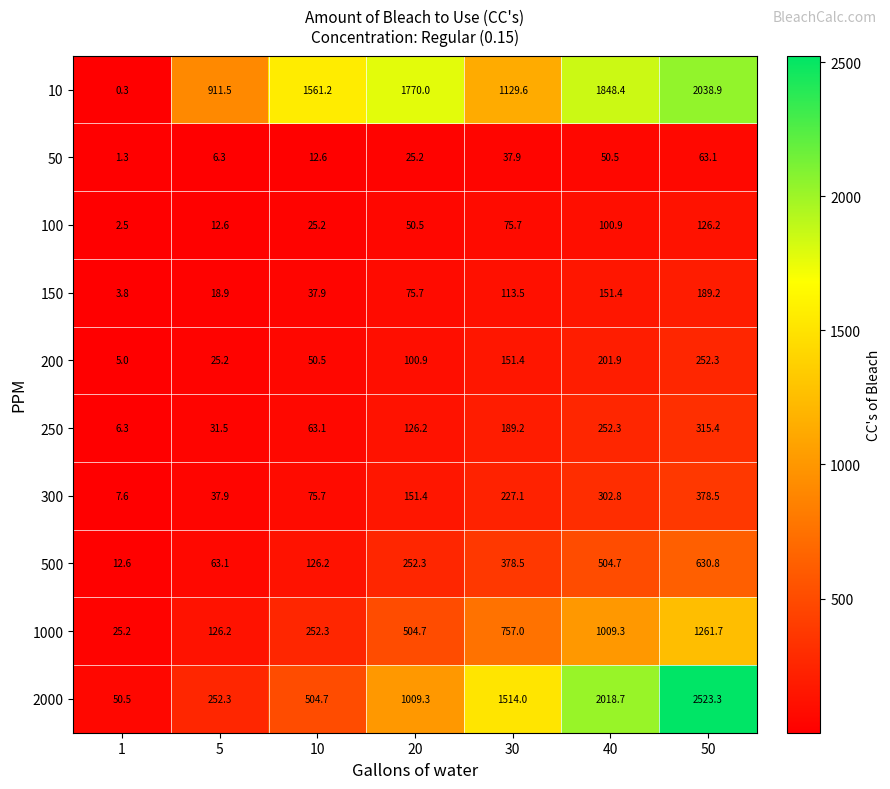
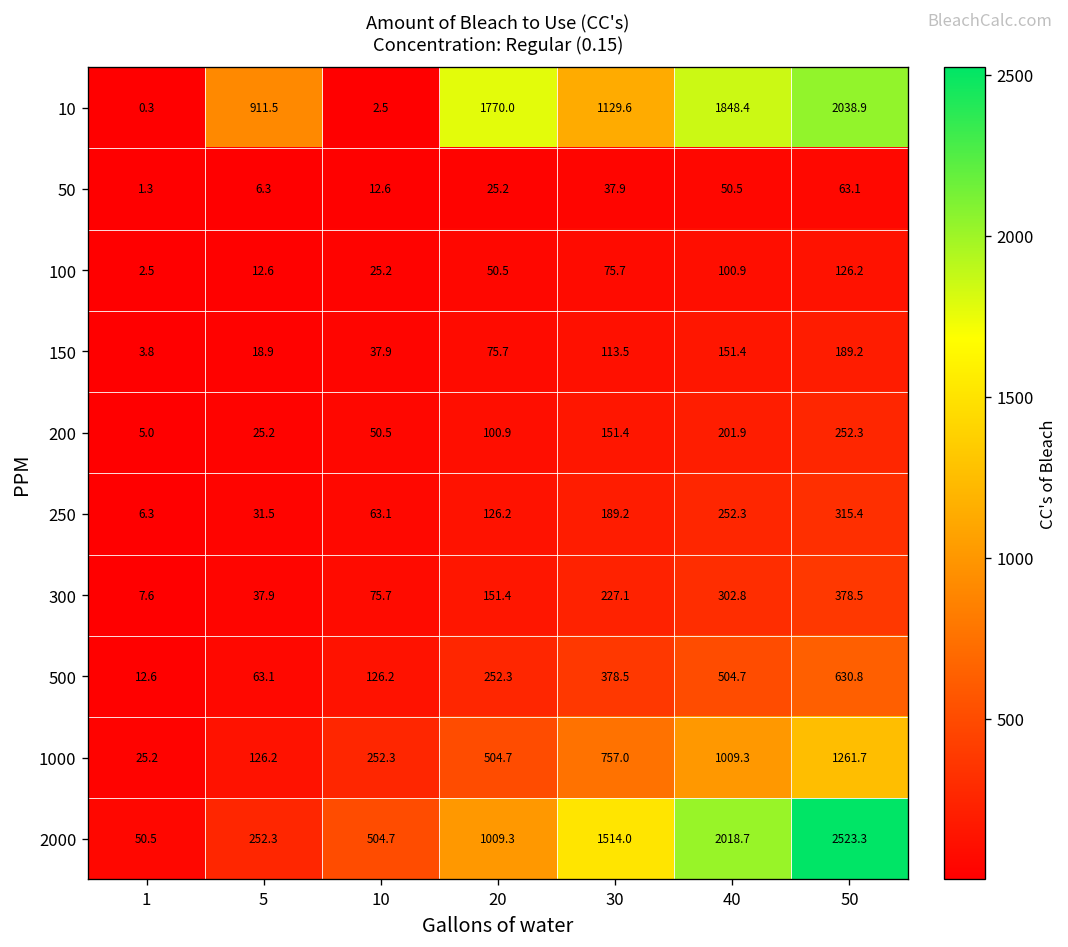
  {
    "10": {
      "1": 0.3,
      "5": 911.5,
-     "10": 1561.2,
+     "10": 2.5,
      "20": 1770.0,
      "30": 1129.6,
      "40": 1848.4,
      "50": 2038.9
    },
    "50": {
      "1": 1.3,
      "5": 6.3,
      "10": 12.6,
      "20": 25.2,
      "30": 37.9,
      "40": 50.5,
      "50": 63.1
    },
    "100": {
      "1": 2.5,
      "5": 12.6,
      "10": 25.2,
      "20": 50.5,
      "30": 75.7,
      "40": 100.9,
      "50": 126.2
    },
    "150": {
      "1": 3.8,
      "5": 18.9,
      "10": 37.9,
      "20": 75.7,
      "30": 113.5,
      "40": 151.4,
      "50": 189.2
    },
    "200": {
      "1": 5.0,
      "5": 25.2,
      "10": 50.5,
      "20": 100.9,
      "30": 151.4,
      "40": 201.9,
      "50": 252.3
    },
    "250": {
      "1": 6.3,
      "5": 31.5,
      "10": 63.1,
      "20": 126.2,
      "30": 189.2,
      "40": 252.3,
      "50": 315.4
    },
    "300": {
      "1": 7.6,
      "5": 37.9,
      "10": 75.7,
      "20": 151.4,
      "30": 227.1,
      "40": 302.8,
      "50": 378.5
    },
    "500": {
      "1": 12.6,
      "5": 63.1,
      "10": 126.2,
      "20": 252.3,
      "30": 378.5,
      "40": 504.7,
      "50": 630.8
    },
    "1000": {
      "1": 25.2,
      "5": 126.2,
      "10": 252.3,
      "20": 504.7,
      "30": 757.0,
      "40": 1009.3,
      "50": 1261.7
    },
    "2000": {
      "1": 50.5,
      "5": 252.3,
      "10": 504.7,
      "20": 1009.3,
      "30": 1514.0,
      "40": 2018.7,
      "50": 2523.3
    }
  }
